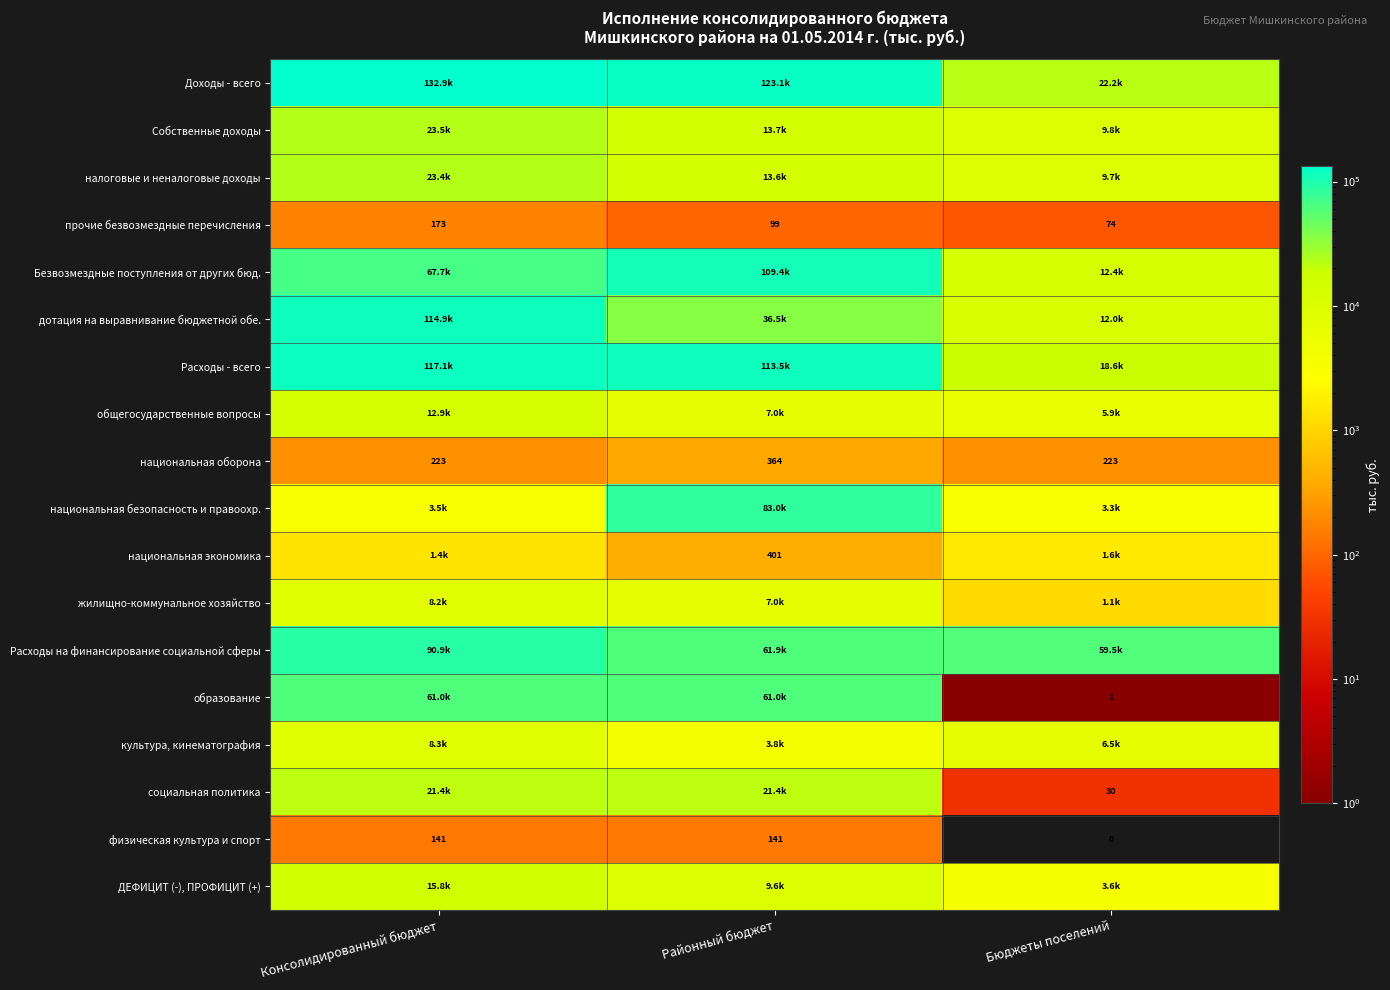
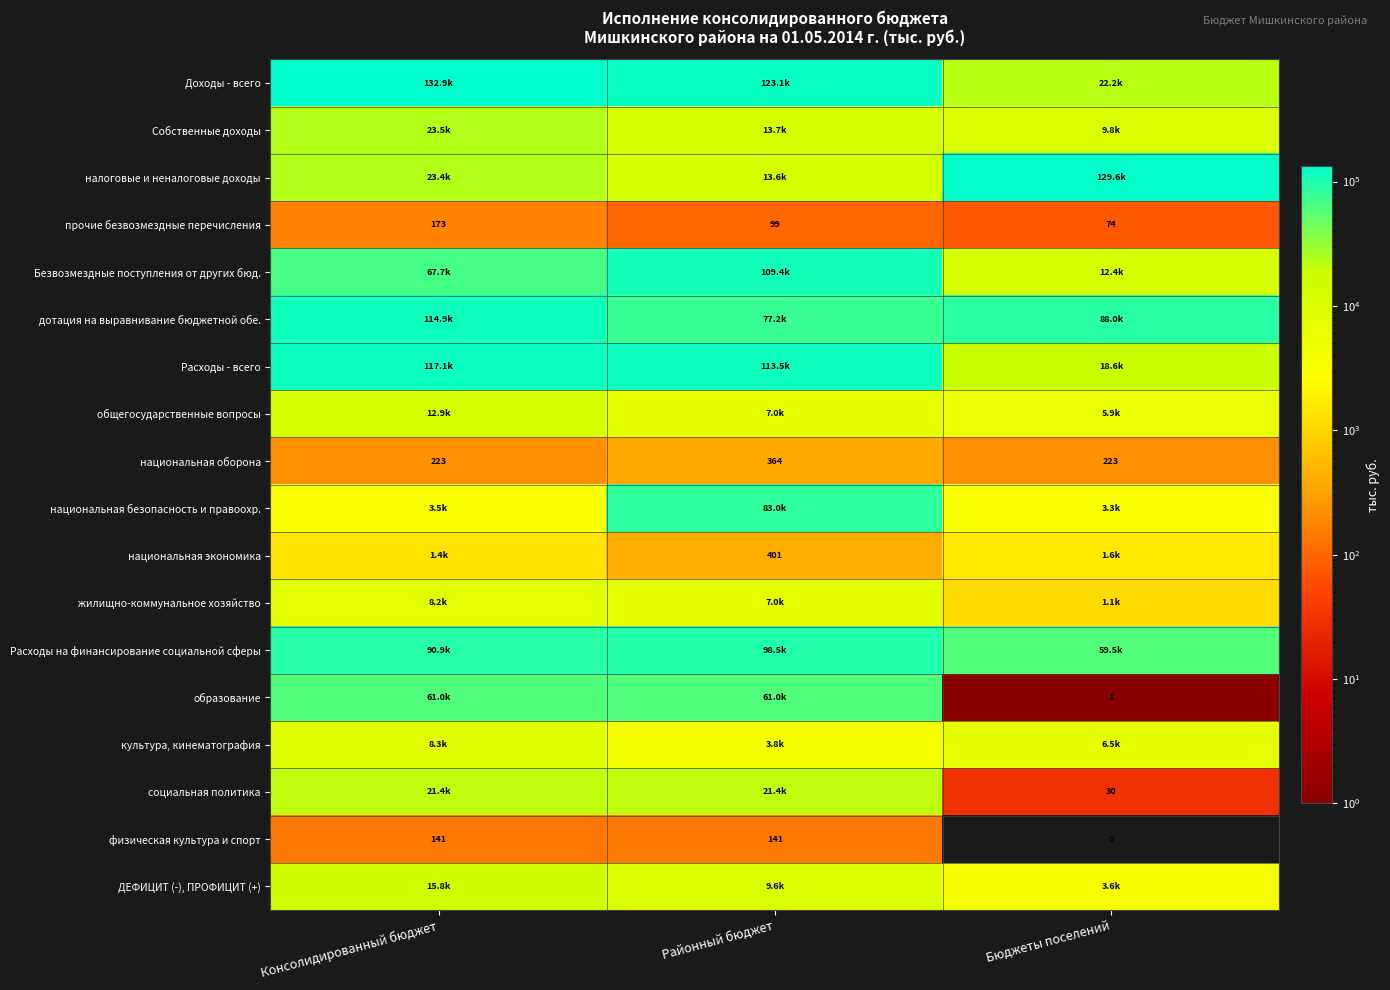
  {
    "Доходы - всего": {
      "Консолидированный бюджет": "132.9k",
      "Районный бюджет": "123.1k",
      "Бюджеты поселений": "22.2k"
    },
    "Собственные доходы": {
      "Консолидированный бюджет": "23.5k",
      "Районный бюджет": "13.7k",
      "Бюджеты поселений": "9.8k"
    },
    "налоговые и неналоговые доходы": {
      "Консолидированный бюджет": "23.4k",
      "Районный бюджет": "13.6k",
-     "Бюджеты поселений": "9.7k"
+     "Бюджеты поселений": "129.6k"
    },
    "прочие безвозмездные перечисления": {
      "Консолидированный бюджет": "173",
      "Районный бюджет": "99",
      "Бюджеты поселений": "74"
    },
    "Безвозмездные поступления от других бюд.": {
      "Консолидированный бюджет": "67.7k",
      "Районный бюджет": "109.4k",
      "Бюджеты поселений": "12.4k"
    },
    "дотация на выравнивание бюджетной обе.": {
      "Консолидированный бюджет": "114.9k",
-     "Районный бюджет": "36.5k",
-     "Бюджеты поселений": "12.0k"
+     "Районный бюджет": "77.2k",
+     "Бюджеты поселений": "88.0k"
    },
    "Расходы - всего": {
      "Консолидированный бюджет": "117.1k",
      "Районный бюджет": "113.5k",
      "Бюджеты поселений": "18.6k"
    },
    "общегосударственные вопросы": {
      "Консолидированный бюджет": "12.9k",
      "Районный бюджет": "7.0k",
      "Бюджеты поселений": "5.9k"
    },
    "национальная оборона": {
      "Консолидированный бюджет": "223",
      "Районный бюджет": "364",
      "Бюджеты поселений": "223"
    },
    "национальная безопасность и правоохр.": {
      "Консолидированный бюджет": "3.5k",
      "Районный бюджет": "83.0k",
      "Бюджеты поселений": "3.3k"
    },
    "национальная экономика": {
      "Консолидированный бюджет": "1.4k",
      "Районный бюджет": "401",
      "Бюджеты поселений": "1.6k"
    },
    "жилищно-коммунальное хозяйство": {
      "Консолидированный бюджет": "8.2k",
      "Районный бюджет": "7.0k",
      "Бюджеты поселений": "1.1k"
    },
    "Расходы на финансирование социальной сферы": {
      "Консолидированный бюджет": "90.9k",
-     "Районный бюджет": "61.9k",
+     "Районный бюджет": "98.5k",
      "Бюджеты поселений": "59.5k"
    },
    "образование": {
      "Консолидированный бюджет": "61.0k",
      "Районный бюджет": "61.0k",
      "Бюджеты поселений": "1"
    },
    "культура, кинематография": {
      "Консолидированный бюджет": "8.3k",
      "Районный бюджет": "3.8k",
      "Бюджеты поселений": "6.5k"
    },
    "социальная политика": {
      "Консолидированный бюджет": "21.4k",
      "Районный бюджет": "21.4k",
      "Бюджеты поселений": "30"
    },
    "физическая культура и спорт": {
      "Консолидированный бюджет": "141",
      "Районный бюджет": "141"
    },
    "ДЕФИЦИТ (-), ПРОФИЦИТ (+)": {
      "Консолидированный бюджет": "15.8k",
      "Районный бюджет": "9.6k",
      "Бюджеты поселений": "3.6k"
    }
  }
